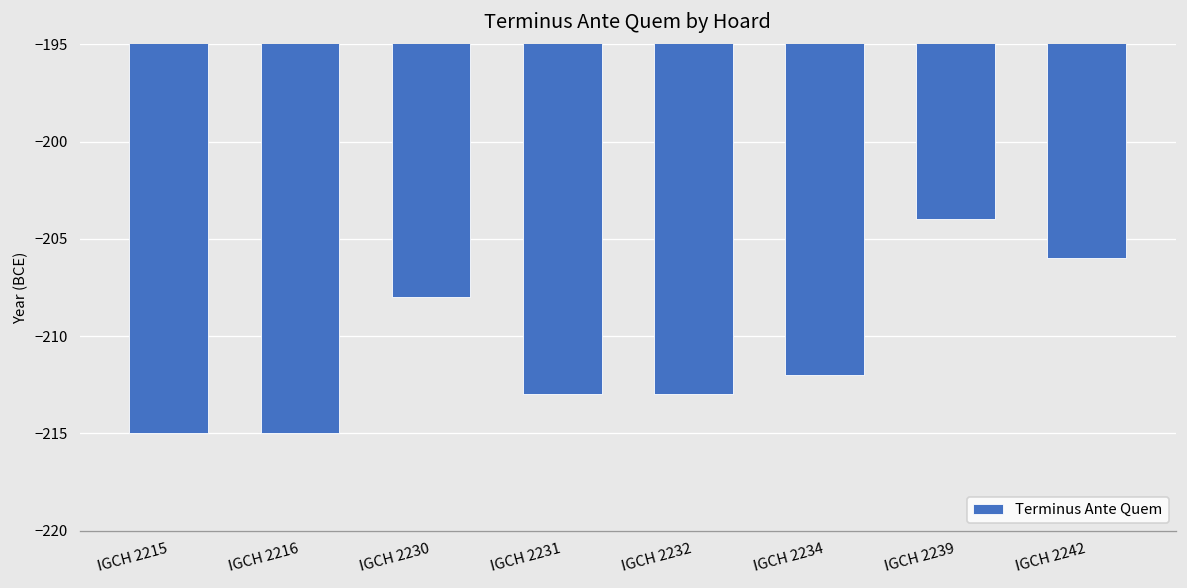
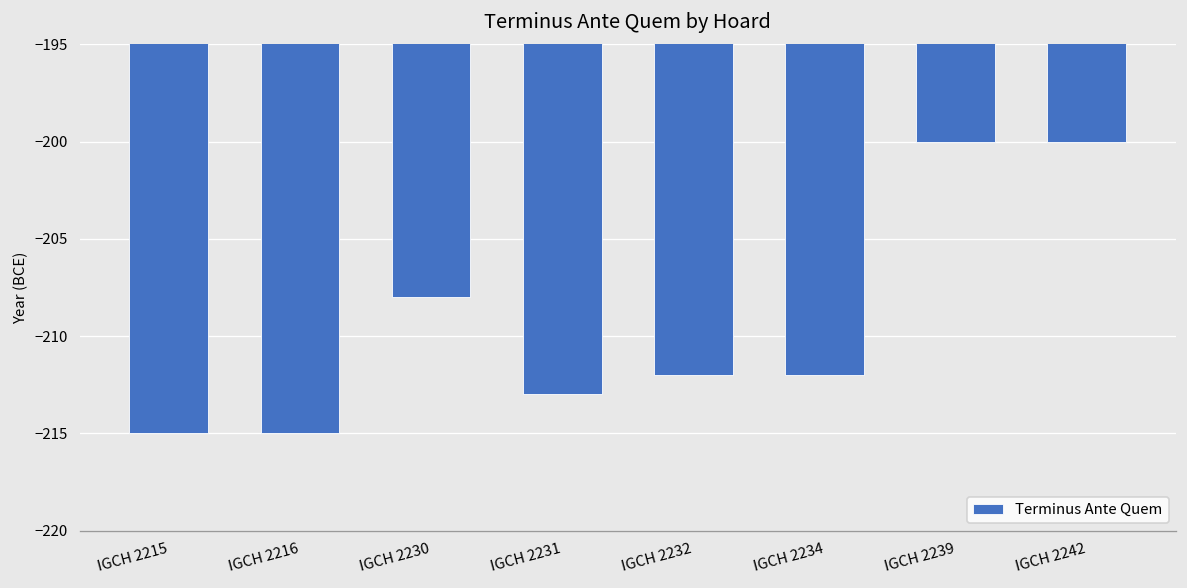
  {
    "IGCH 2215": -215,
    "IGCH 2216": -215,
    "IGCH 2230": -208,
    "IGCH 2231": -213,
-   "IGCH 2232": -213,
+   "IGCH 2232": -212,
    "IGCH 2234": -212,
-   "IGCH 2239": -204,
-   "IGCH 2242": -206
+   "IGCH 2239": -200,
+   "IGCH 2242": -200
  }
